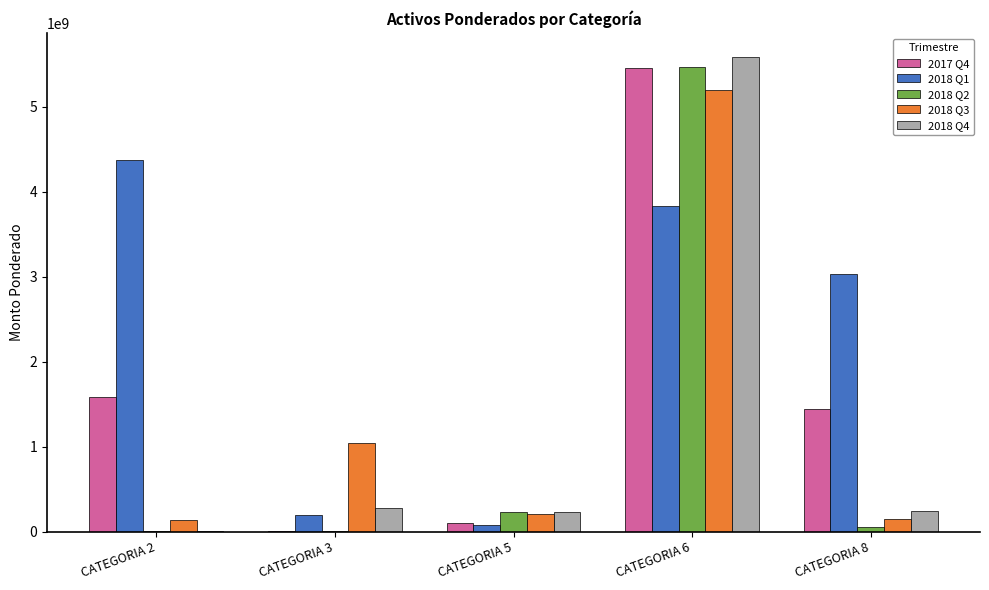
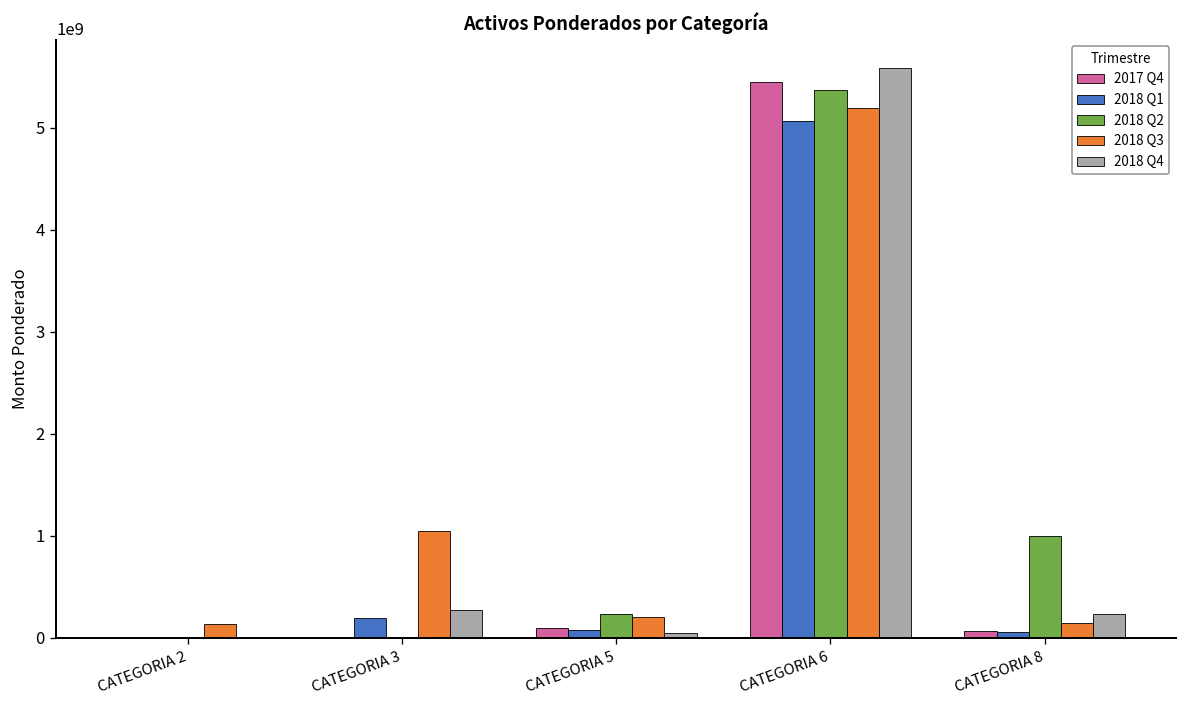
  {
    "2017 Q4": {
-     "CATEGORIA 2": 1600000000,
+     "CATEGORIA 2": 0,
      "CATEGORIA 5": 100000000,
      "CATEGORIA 6": 5500000000,
-     "CATEGORIA 8": 1400000000
+     "CATEGORIA 8": 100000000
    },
    "2018 Q1": {
-     "CATEGORIA 2": 4400000000,
+     "CATEGORIA 2": 0,
      "CATEGORIA 3": 200000000,
      "CATEGORIA 5": 100000000,
-     "CATEGORIA 6": 3800000000,
-     "CATEGORIA 8": 3000000000
+     "CATEGORIA 6": 5100000000,
+     "CATEGORIA 8": 100000000
    },
    "2018 Q2": {
      "CATEGORIA 5": 200000000,
-     "CATEGORIA 6": 5500000000,
-     "CATEGORIA 8": 100000000
+     "CATEGORIA 6": 5400000000,
+     "CATEGORIA 8": 1000000000
    },
    "2018 Q3": {
      "CATEGORIA 2": 100000000,
      "CATEGORIA 3": 1000000000,
      "CATEGORIA 5": 200000000,
      "CATEGORIA 6": 5200000000,
      "CATEGORIA 8": 100000000
    },
    "2018 Q4": {
      "CATEGORIA 3": 300000000,
-     "CATEGORIA 5": 200000000,
+     "CATEGORIA 5": 0,
      "CATEGORIA 6": 5600000000,
      "CATEGORIA 8": 200000000
    }
  }
